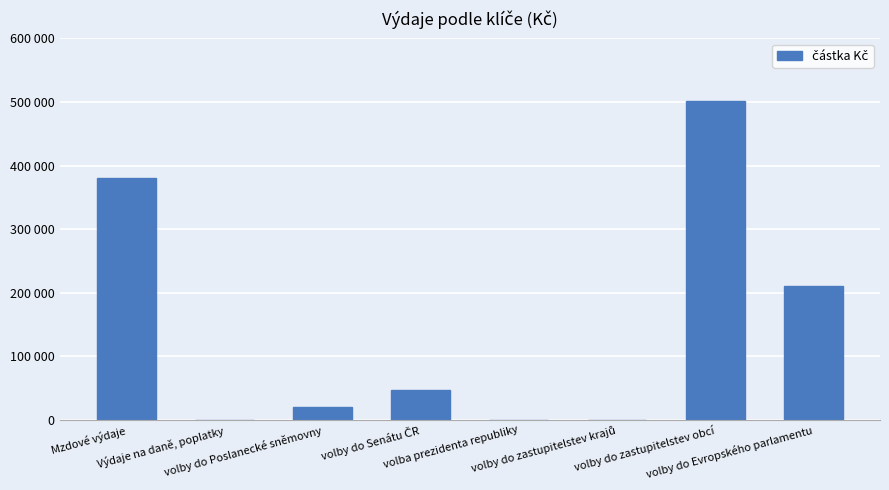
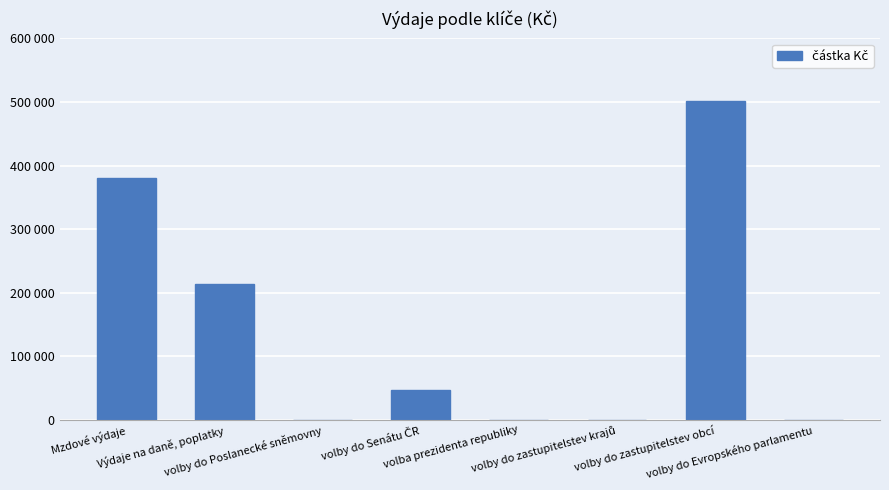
  {
    "Mzdové výdaje": 380000,
-   "Výdaje na daně, poplatky": 0,
-   "volby do Poslanecké sněmovny": 20000,
+   "Výdaje na daně, poplatky": 210000,
+   "volby do Poslanecké sněmovny": 0,
    "volby do Senátu ČR": 50000,
    "volba prezidenta republiky": 0,
    "volby do zastupitelstev krajů": 0,
    "volby do zastupitelstev obcí": 500000,
-   "volby do Evropského parlamentu": 210000
+   "volby do Evropského parlamentu": 0
  }
